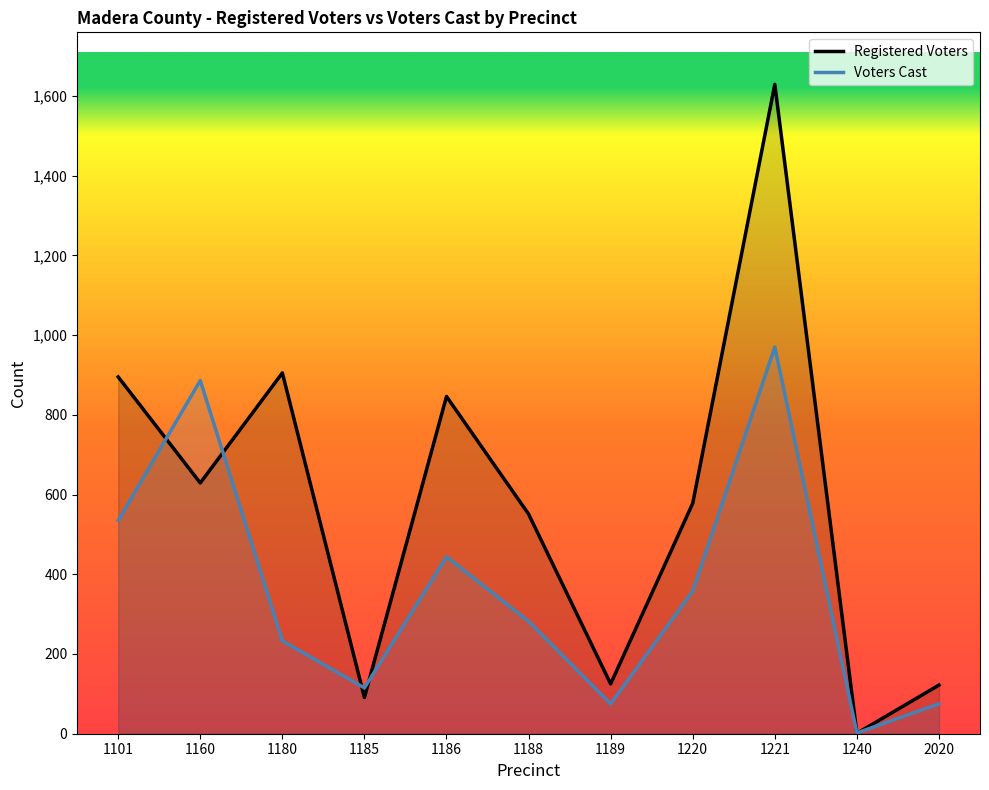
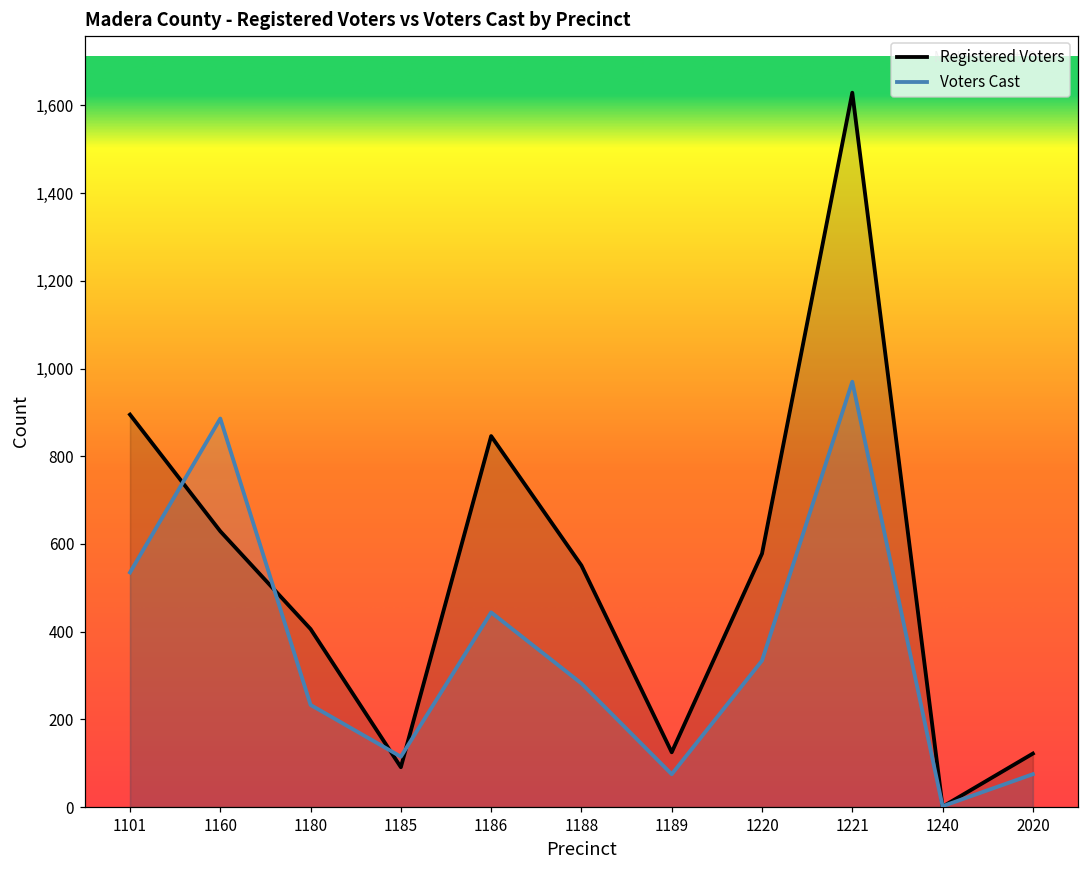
  {
    "Registered Voters": {
      "1101": "900",
      "1160": "630",
-     "1180": "910",
+     "1180": "410",
      "1185": "90",
      "1186": "850",
      "1188": "550",
      "1189": "130",
      "1220": "580",
      "1221": "1,630",
      "2020": "120"
    },
    "Voters Cast": {
      "1101": "540",
      "1160": "890",
      "1180": "230",
      "1185": "120",
      "1186": "440",
      "1188": "280",
      "1189": "80",
-     "1220": "360",
+     "1220": "330",
      "1221": "970",
      "2020": "80"
    }
  }
